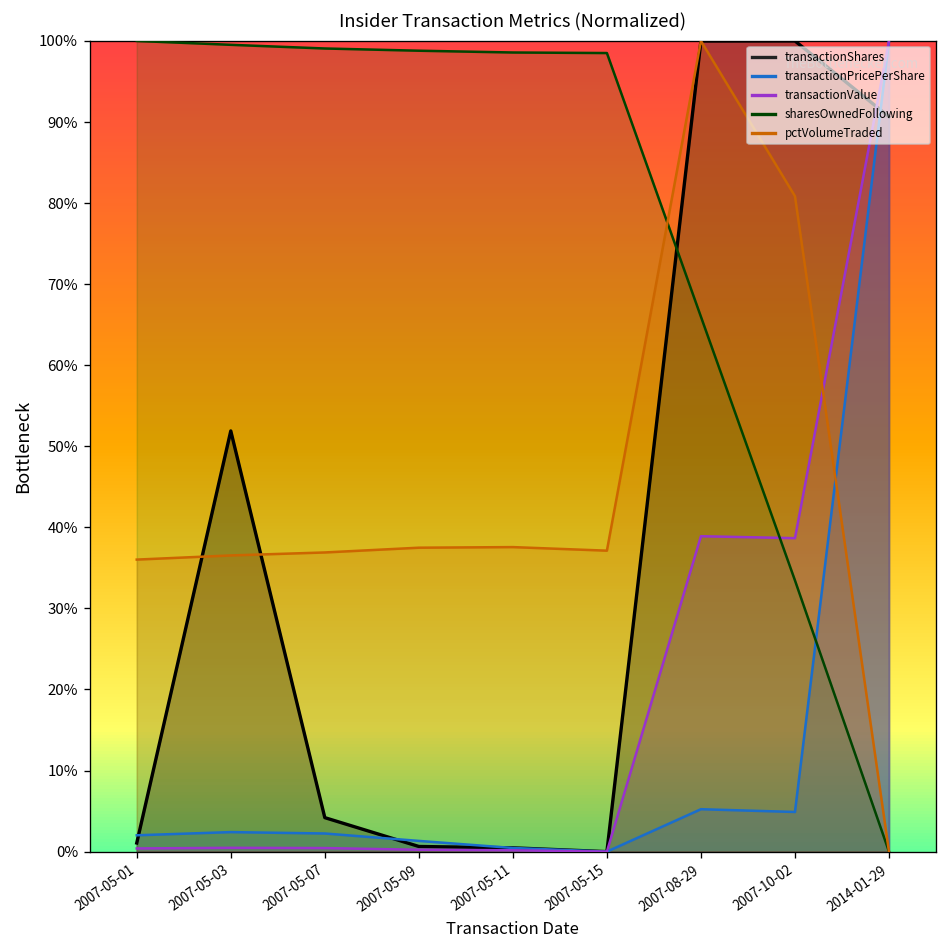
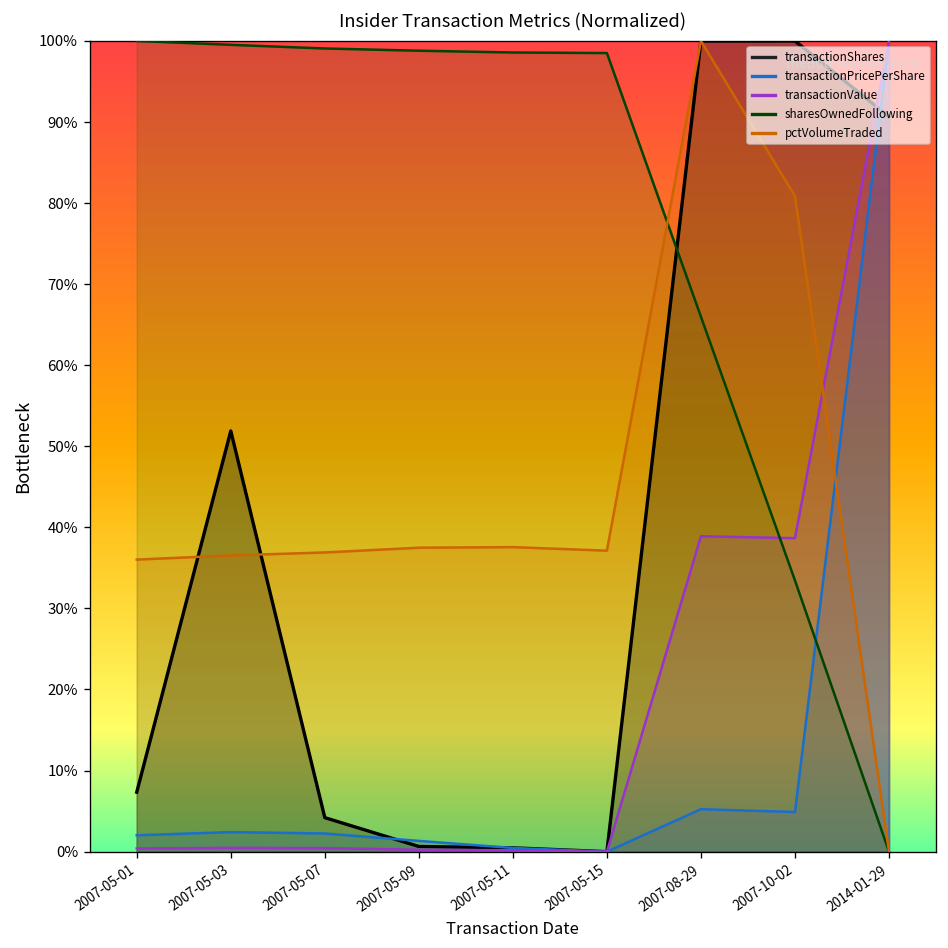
  {
    "transactionShares": {
-     "2007-05-01": "1%",
+     "2007-05-01": "7%",
      "2007-05-03": "52%",
      "2007-05-07": "4%",
      "2007-05-09": "1%",
      "2007-10-02": "100%"
    }
  }
